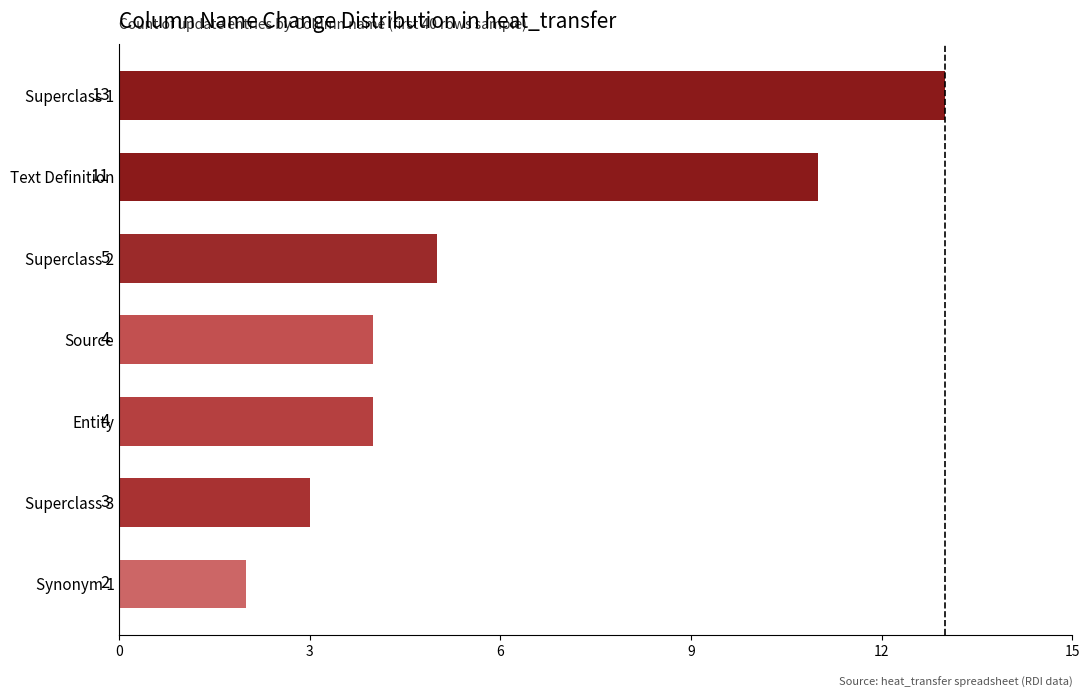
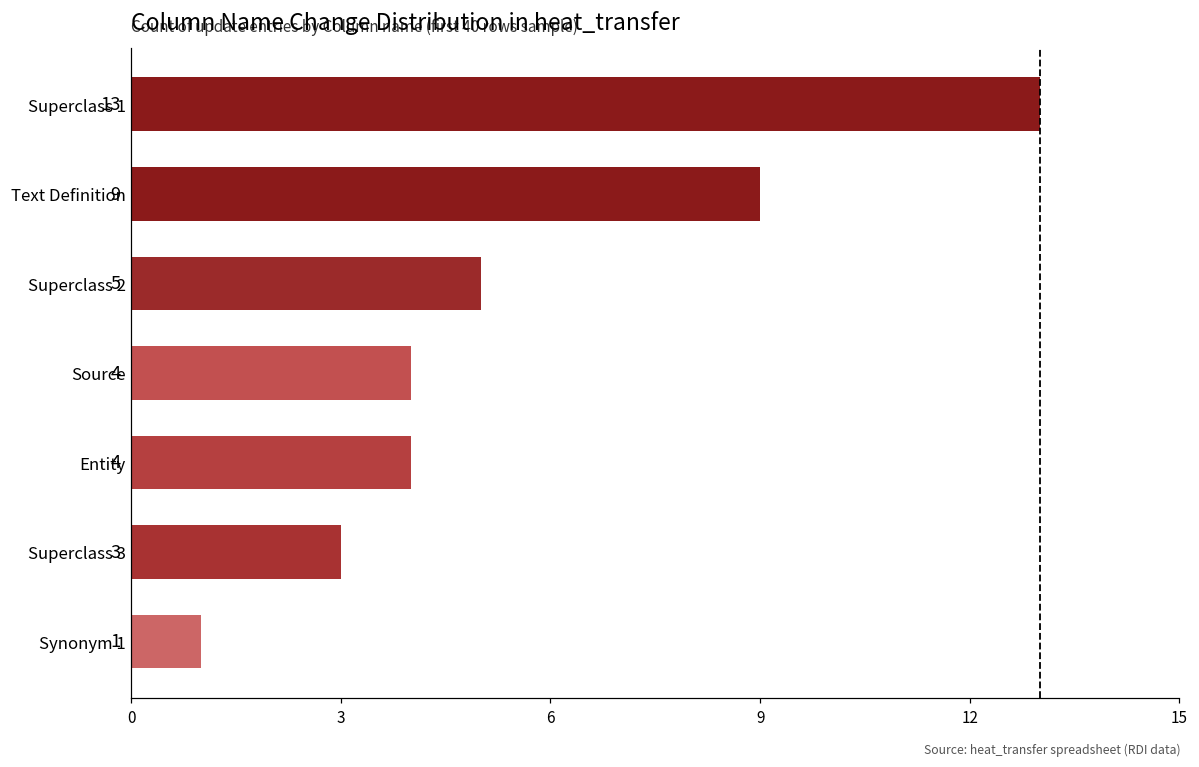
  {
-   "Text Definition": 11,
-   "Synonym 1": 2
+   "Text Definition": 9,
+   "Synonym 1": 1
  }
